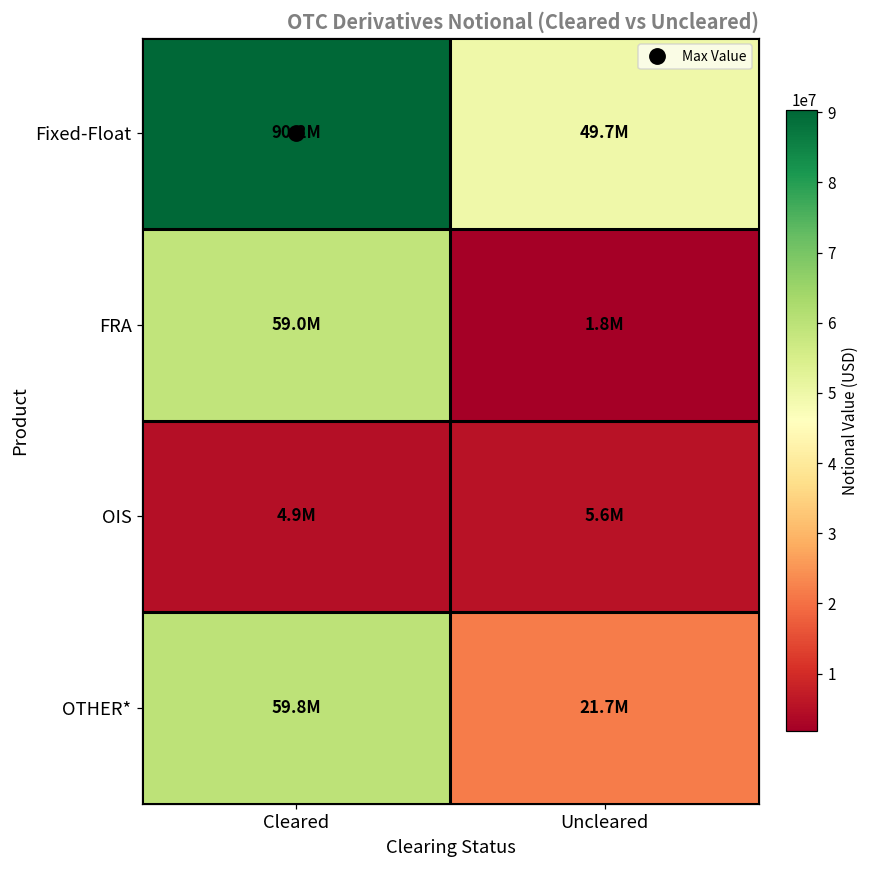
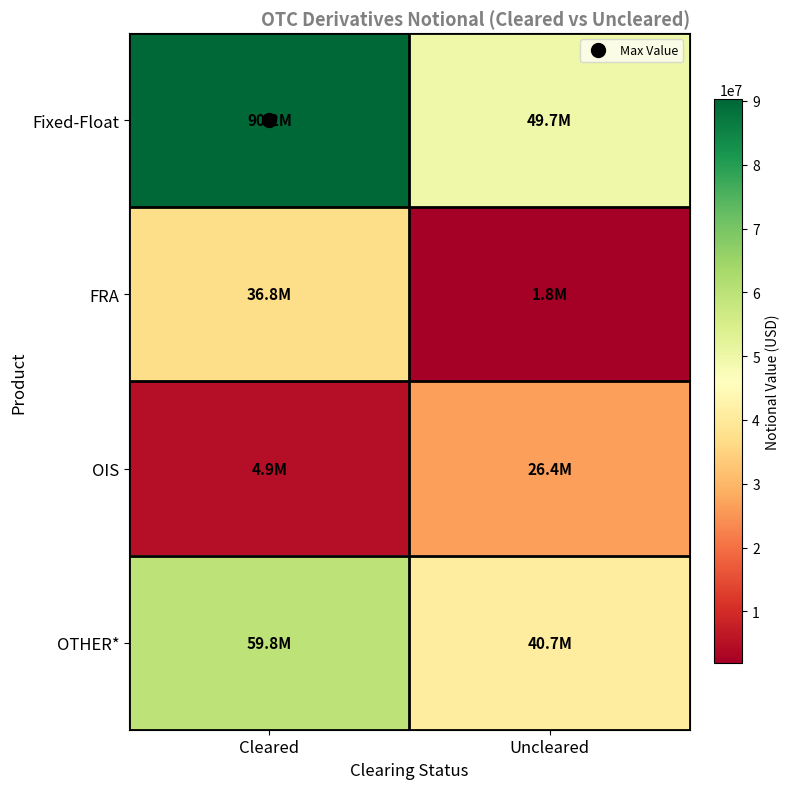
  {
    "Fixed-Float": {
      "Uncleared": "49.7M"
    },
    "FRA": {
-     "Cleared": "59.0M",
+     "Cleared": "36.8M",
      "Uncleared": "1.8M"
    },
    "OIS": {
      "Cleared": "4.9M",
-     "Uncleared": "5.6M"
+     "Uncleared": "26.4M"
    },
    "OTHER*": {
      "Cleared": "59.8M",
-     "Uncleared": "21.7M"
+     "Uncleared": "40.7M"
    }
  }
